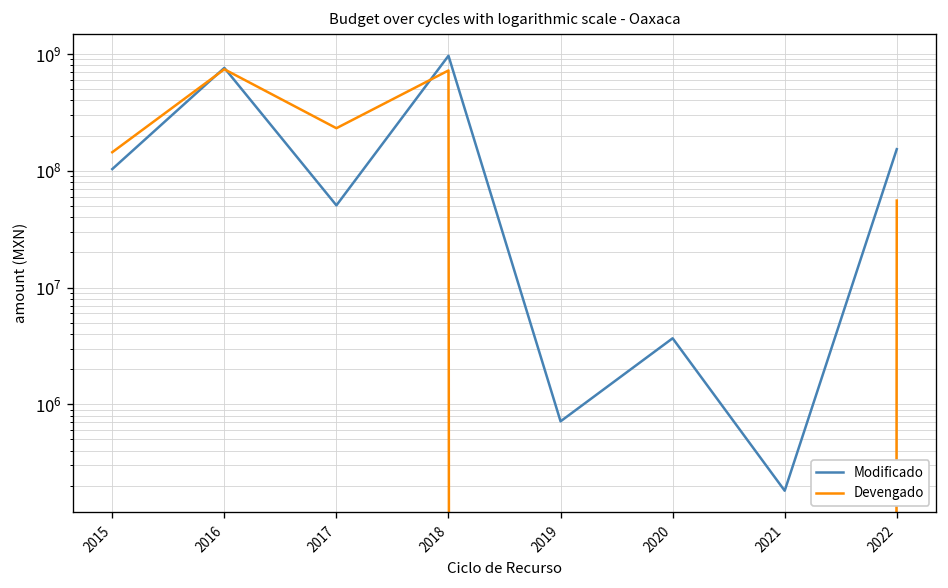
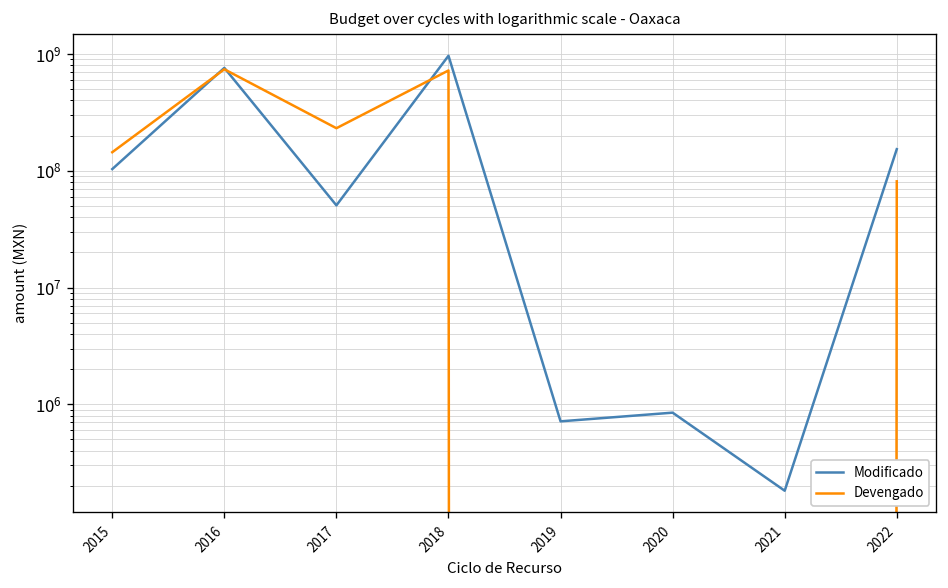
  {
    "Modificado": {
      "2015": 100000000,
      "2017": 50000000,
      "2018": 1000000000,
      "2019": 700000,
-     "2020": 3700000,
+     "2020": 800000,
      "2021": 180000,
      "2022": 150000000
    },
    "Devengado": {
      "2015": 140000000,
      "2017": 230000000,
      "2018": 700000000,
-     "2022": 60000000
+     "2022": 80000000
    }
  }
